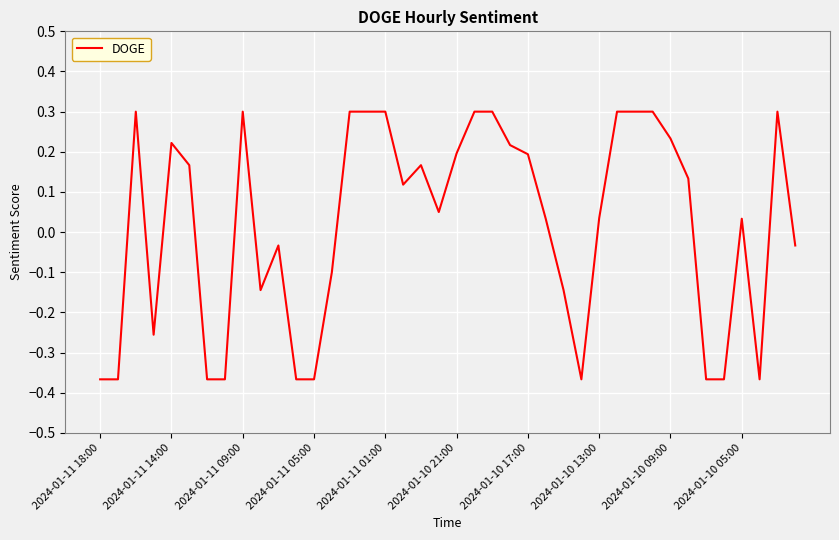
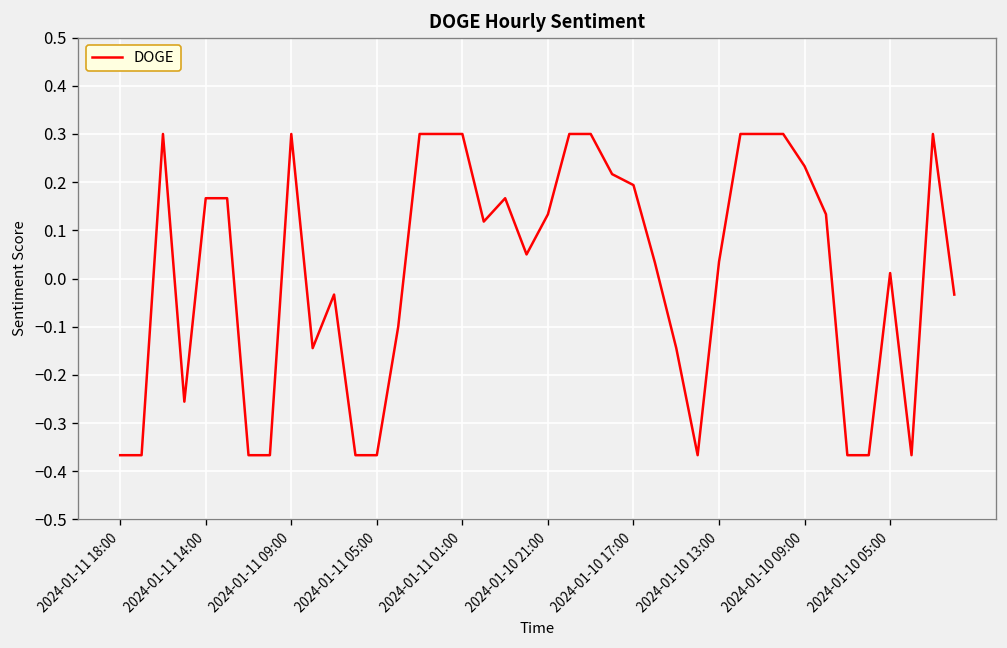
  {
    "2024-01-11 18:00": -0.37,
-   "2024-01-11 14:00": 0.22,
+   "2024-01-11 14:00": 0.17,
    "2024-01-11 09:00": 0.30,
    "2024-01-11 05:00": -0.37,
    "2024-01-11 01:00": 0.30,
-   "2024-01-10 21:00": 0.20,
+   "2024-01-10 21:00": 0.13,
    "2024-01-10 17:00": 0.19,
    "2024-01-10 13:00": 0.03,
    "2024-01-10 09:00": 0.23,
-   "2024-01-10 05:00": 0.03
+   "2024-01-10 05:00": 0.01
  }
